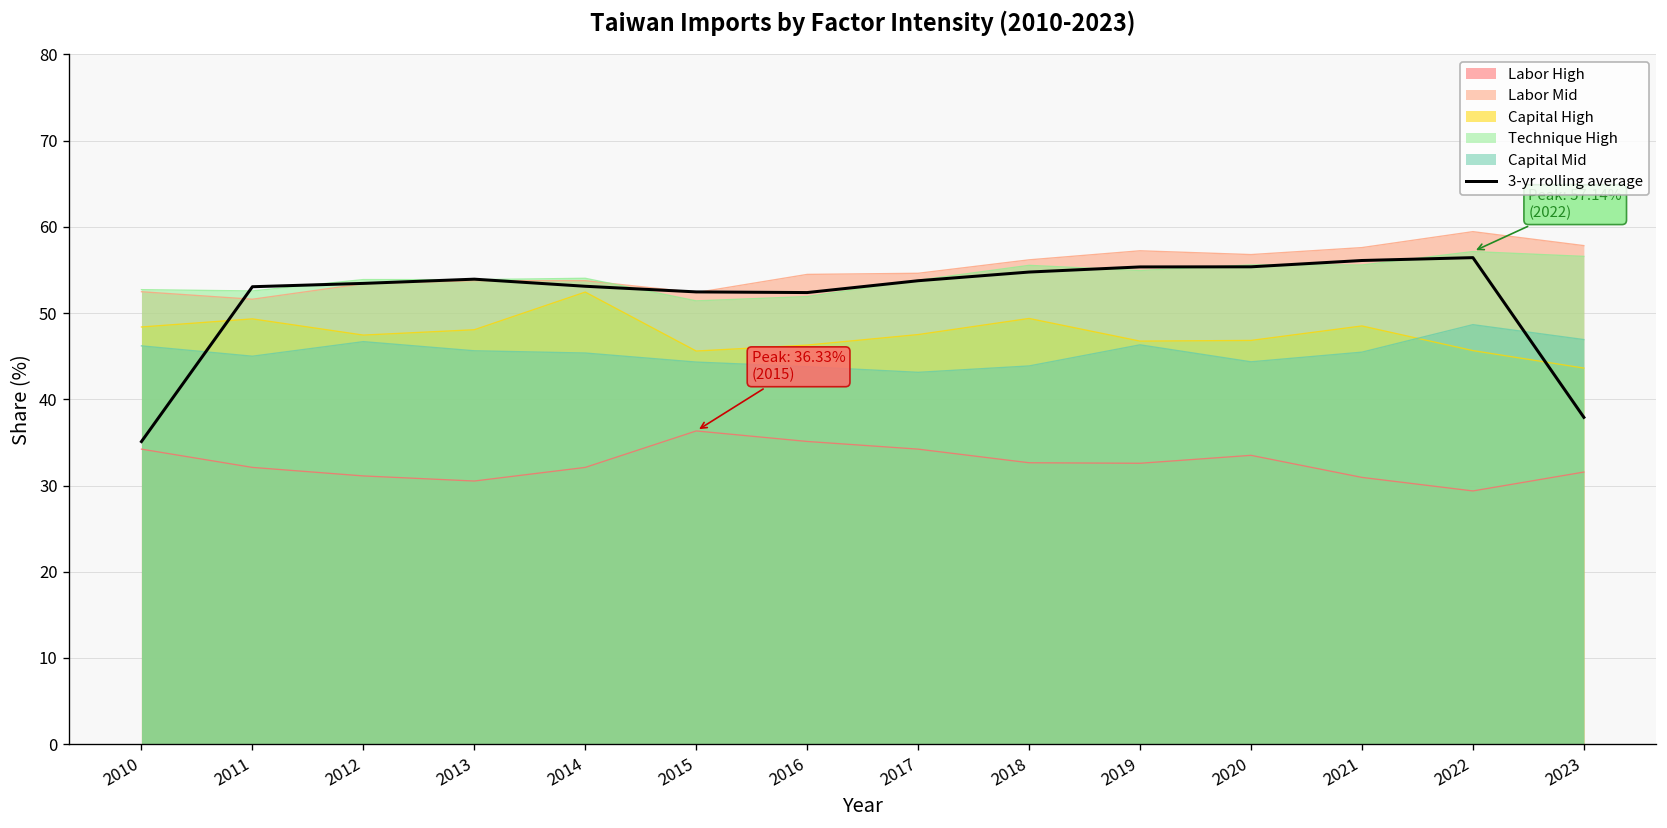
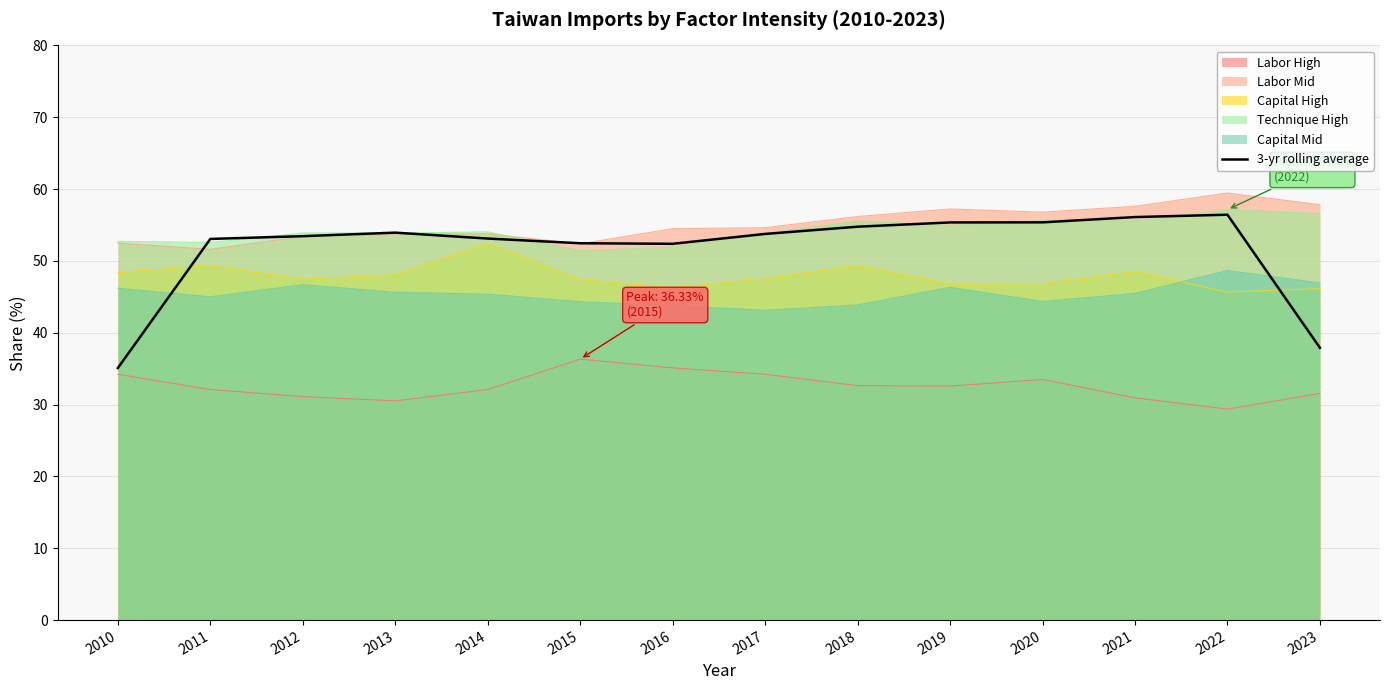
  {
    "Capital High": {
      "2010": 48,
      "2011": 49,
      "2012": 47,
      "2013": 48,
      "2014": 52,
-     "2015": 46,
+     "2015": 47,
      "2017": 48,
      "2018": 49,
      "2019": 47,
      "2020": 47,
      "2021": 49,
      "2022": 46,
-     "2023": 44
+     "2023": 46
    },
    "3-yr rolling average": {
      "2010": 35,
      "2011": 53,
      "2014": 53,
      "2016": 52,
      "2018": 55,
      "2019": 55,
      "2021": 56,
      "2022": 56,
      "2023": 38
    }
  }
